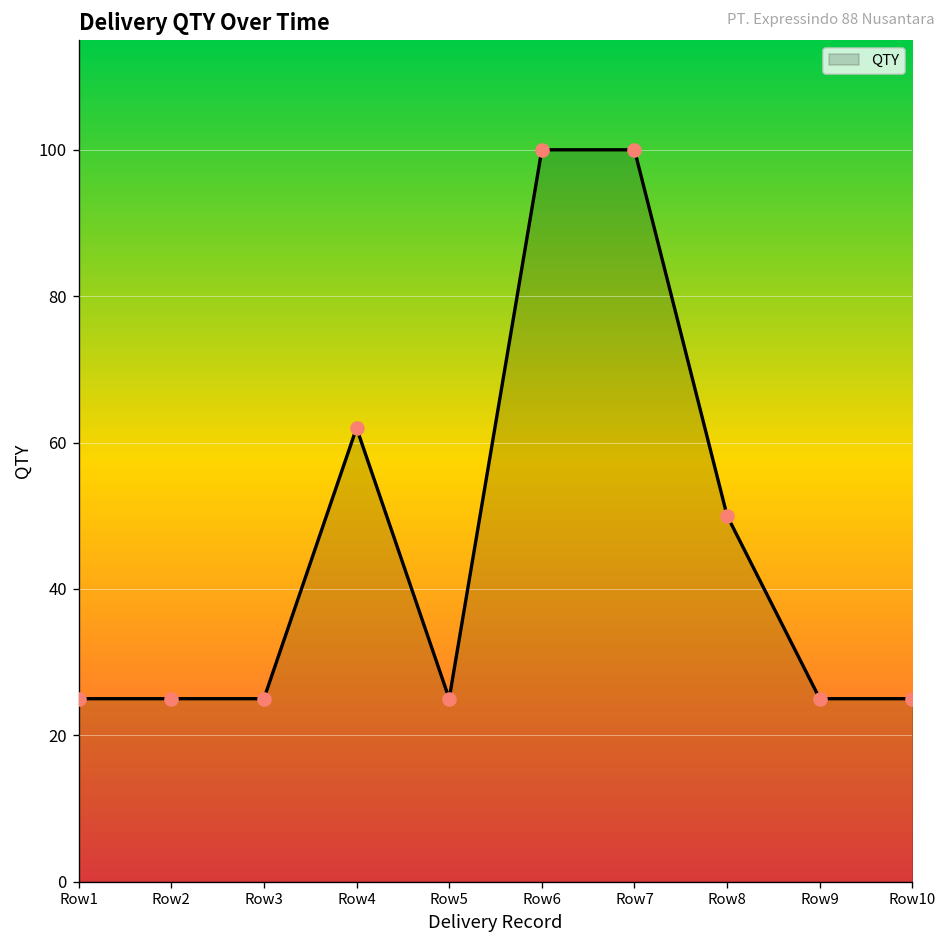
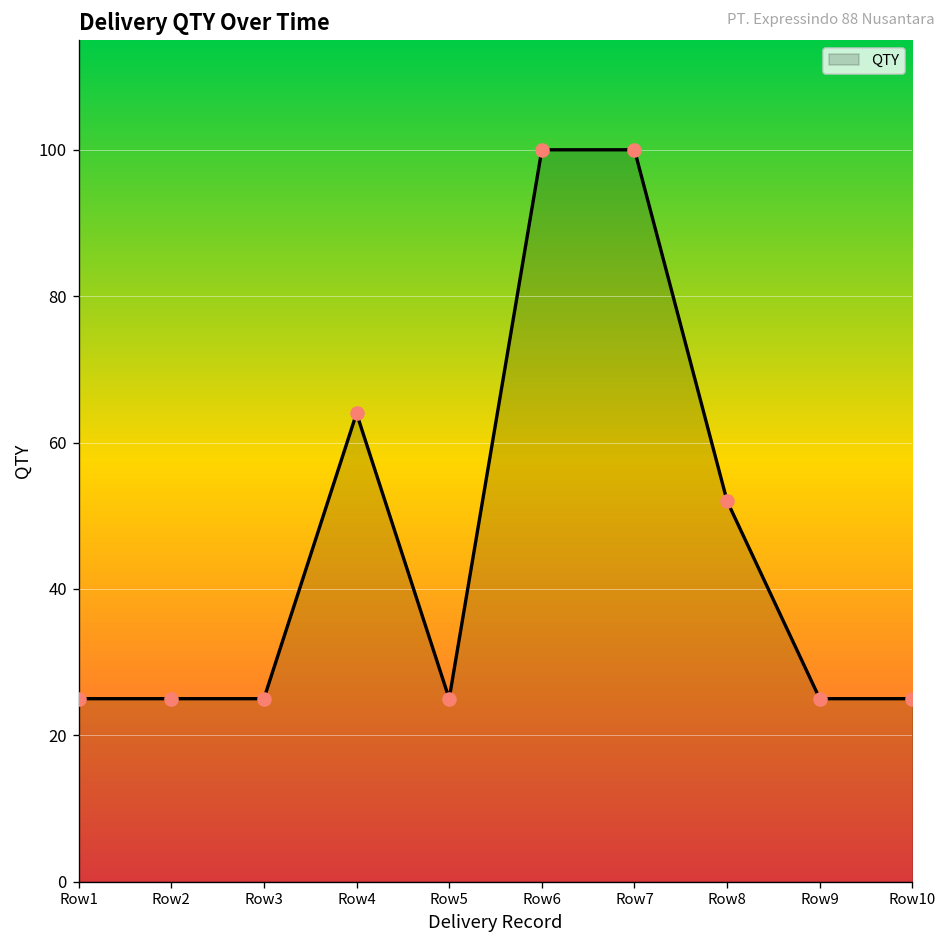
  {
    "Row1": 25,
    "Row2": 25,
    "Row3": 25,
-   "Row4": 62,
+   "Row4": 64,
    "Row5": 25,
    "Row6": 100,
    "Row7": 100,
-   "Row8": 50,
+   "Row8": 52,
    "Row9": 25,
    "Row10": 25
  }
